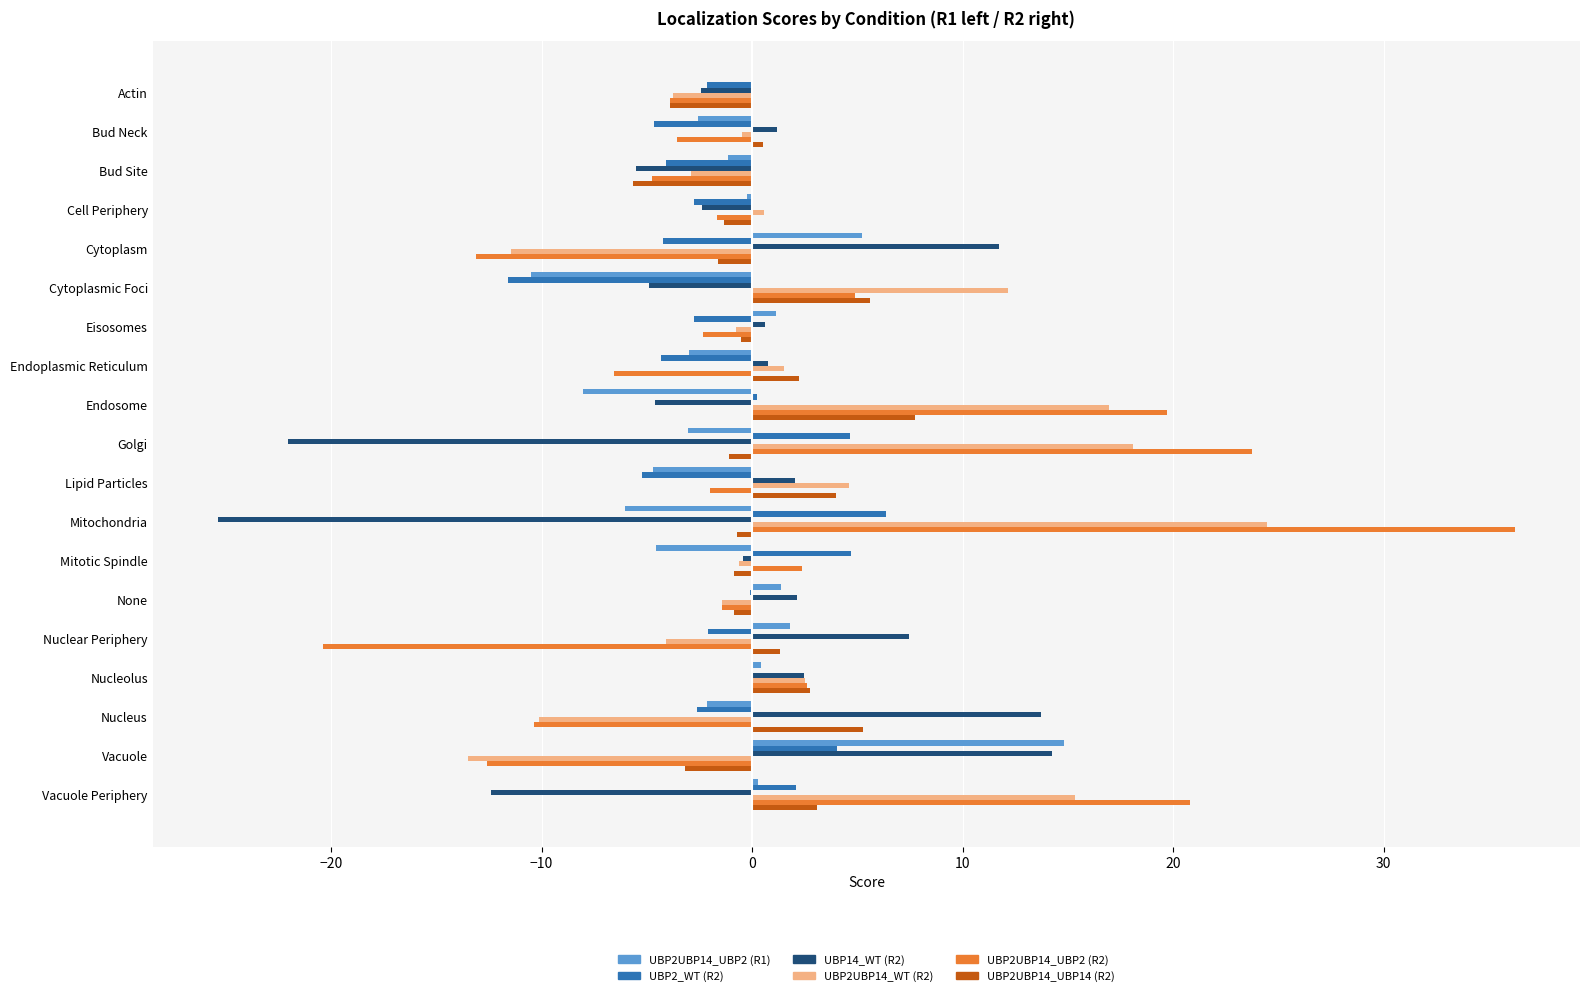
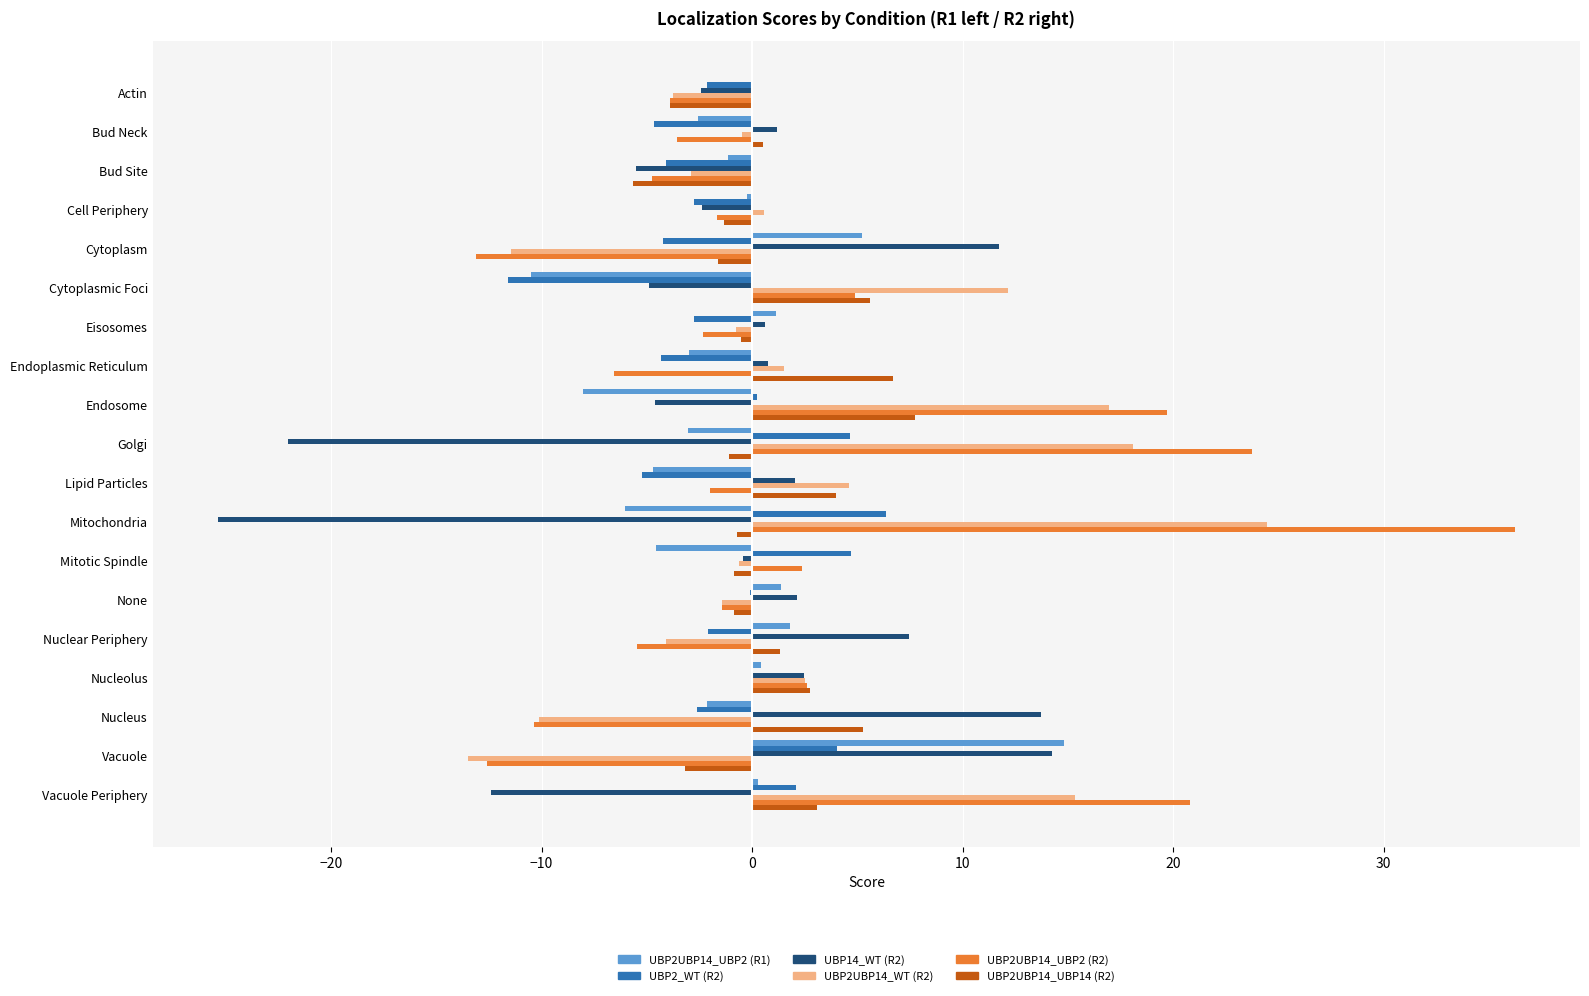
  {
    "UBP2UBP14_UBP2 (R1)": {
      "Bud Neck": -2.6,
      "Bud Site": -1.2,
      "Cell Periphery": -0.2,
      "Cytoplasm": 5.2,
      "Cytoplasmic Foci": -10.5,
      "Eisosomes": 1.2,
      "Endoplasmic Reticulum": -3.0,
      "Endosome": -8.1,
      "Golgi": -3.0,
      "Lipid Particles": -4.7,
      "Mitochondria": -6.1,
      "Mitotic Spindle": -4.6,
      "None": 1.4,
      "Nuclear Periphery": 1.8,
      "Nucleolus": 0.4,
      "Nucleus": -2.1,
      "Vacuole": 14.8,
      "Vacuole Periphery": 0.3
    },
    "UBP2_WT (R2)": {
      "Actin": -2.1,
      "Bud Neck": -4.7,
      "Bud Site": -4.1,
      "Cell Periphery": -2.8,
      "Cytoplasm": -4.2,
      "Cytoplasmic Foci": -11.6,
      "Eisosomes": -2.8,
      "Endoplasmic Reticulum": -4.3,
      "Endosome": 0.2,
      "Golgi": 4.7,
      "Lipid Particles": -5.2,
      "Mitochondria": 6.4,
      "Mitotic Spindle": 4.7,
      "Nuclear Periphery": -2.1,
      "Nucleolus": 0.0,
      "Nucleus": -2.6,
      "Vacuole": 4.1,
      "Vacuole Periphery": 2.1
    },
    "UBP14_WT (R2)": {
      "Actin": -2.4,
      "Bud Neck": 1.2,
      "Bud Site": -5.5,
      "Cell Periphery": -2.4,
      "Cytoplasm": 11.7,
      "Cytoplasmic Foci": -4.9,
      "Eisosomes": 0.6,
      "Endoplasmic Reticulum": 0.8,
      "Endosome": -4.6,
      "Golgi": -22.0,
      "Lipid Particles": 2.0,
      "Mitochondria": -25.4,
      "Mitotic Spindle": -0.5,
      "None": 2.1,
      "Nuclear Periphery": 7.4,
      "Nucleolus": 2.5,
      "Nucleus": 13.7,
      "Vacuole": 14.3,
      "Vacuole Periphery": -12.4
    },
    "UBP2UBP14_WT (R2)": {
      "Actin": -3.8,
      "Bud Neck": -0.5,
      "Bud Site": -2.9,
      "Cell Periphery": 0.6,
      "Cytoplasm": -11.5,
      "Cytoplasmic Foci": 12.2,
      "Eisosomes": -0.8,
      "Endoplasmic Reticulum": 1.5,
      "Endosome": 17.0,
      "Golgi": 18.1,
      "Lipid Particles": 4.6,
      "Mitochondria": 24.5,
      "Mitotic Spindle": -0.6,
      "None": -1.4,
      "Nuclear Periphery": -4.1,
      "Nucleolus": 2.5,
      "Nucleus": -10.1,
      "Vacuole": -13.5,
      "Vacuole Periphery": 15.4
    },
    "UBP2UBP14_UBP2 (R2)": {
      "Actin": -3.9,
      "Bud Neck": -3.6,
      "Bud Site": -4.8,
      "Cell Periphery": -1.7,
      "Cytoplasm": -13.1,
      "Cytoplasmic Foci": 4.9,
      "Eisosomes": -2.3,
      "Endoplasmic Reticulum": -6.5,
      "Endosome": 19.7,
      "Golgi": 23.8,
      "Lipid Particles": -2.0,
      "Mitochondria": 36.3,
      "Mitotic Spindle": 2.4,
      "None": -1.4,
-     "Nuclear Periphery": -20.4,
+     "Nuclear Periphery": -5.5,
      "Nucleolus": 2.6,
      "Nucleus": -10.4,
      "Vacuole": -12.6,
      "Vacuole Periphery": 20.8
    },
    "UBP2UBP14_UBP14 (R2)": {
      "Actin": -3.9,
      "Bud Neck": 0.5,
      "Bud Site": -5.7,
      "Cell Periphery": -1.3,
      "Cytoplasm": -1.6,
      "Cytoplasmic Foci": 5.6,
      "Eisosomes": -0.5,
-     "Endoplasmic Reticulum": 2.2,
+     "Endoplasmic Reticulum": 6.7,
      "Endosome": 7.8,
      "Golgi": -1.1,
      "Lipid Particles": 4.0,
      "Mitochondria": -0.7,
      "Mitotic Spindle": -0.8,
      "None": -0.8,
      "Nuclear Periphery": 1.4,
      "Nucleolus": 2.8,
      "Nucleus": 5.3,
      "Vacuole": -3.2,
      "Vacuole Periphery": 3.1
    }
  }
